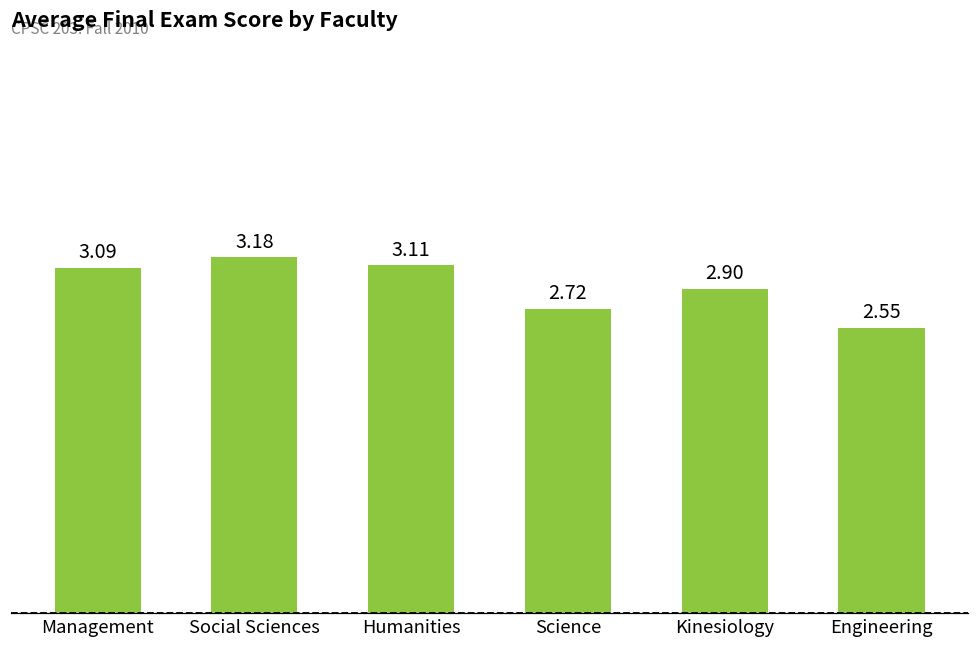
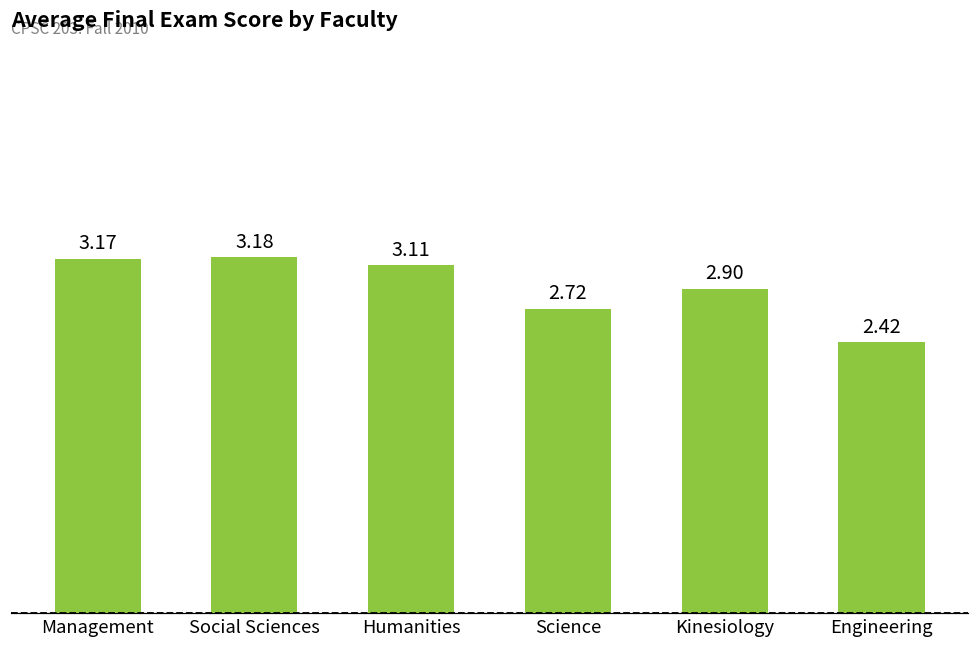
  {
-   "Management": 3.09,
+   "Management": 3.17,
    "Social Sciences": 3.18,
    "Humanities": 3.11,
    "Science": 2.72,
    "Kinesiology": 2.90,
-   "Engineering": 2.55
+   "Engineering": 2.42
  }
